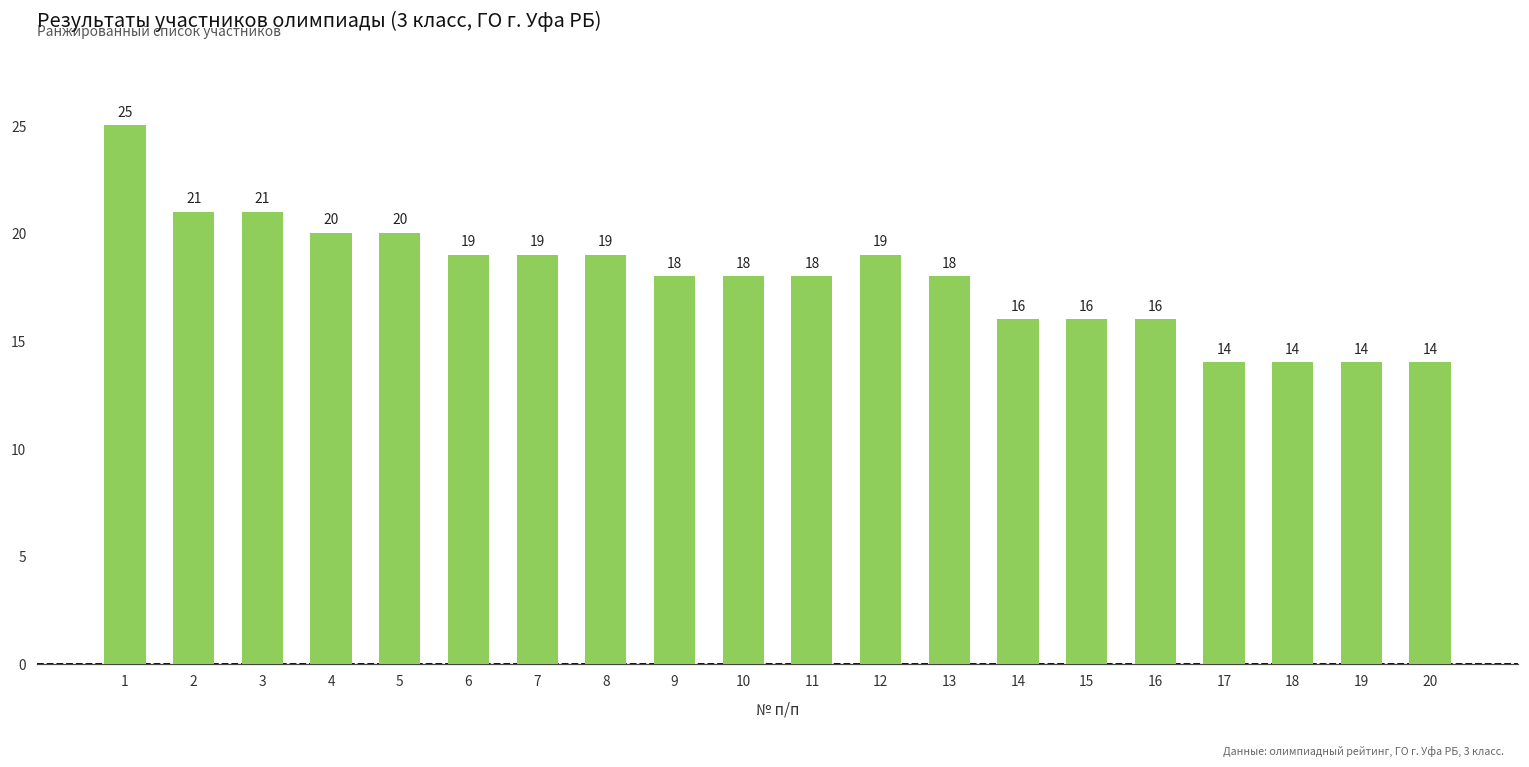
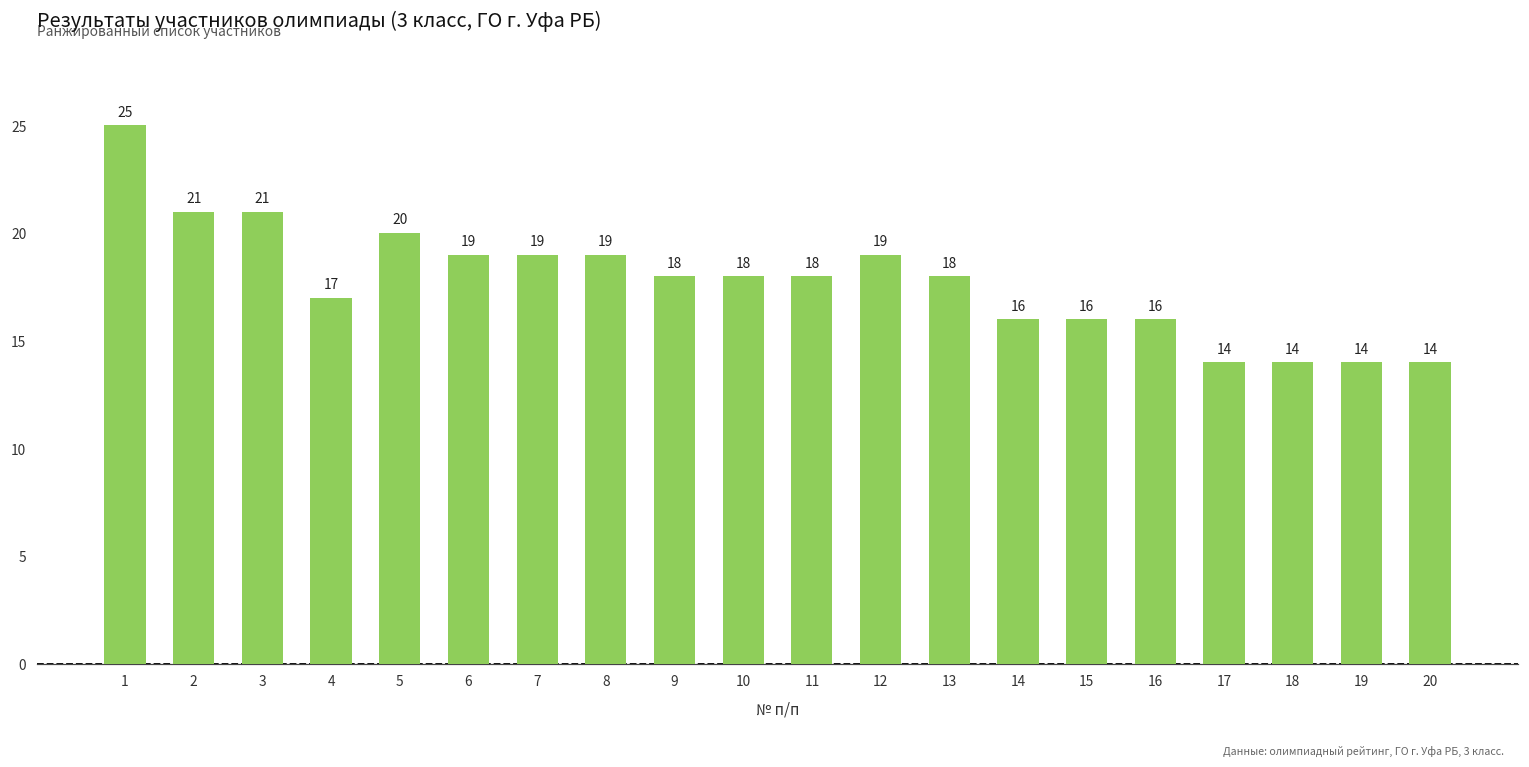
  {
    "1": 25,
    "2": 21,
    "3": 21,
-   "4": 20,
+   "4": 17,
    "5": 20,
    "6": 19,
    "7": 19,
    "8": 19,
    "9": 18,
    "10": 18,
    "11": 18,
    "12": 19,
    "13": 18,
    "14": 16,
    "15": 16,
    "16": 16,
    "17": 14,
    "18": 14,
    "19": 14,
    "20": 14
  }
